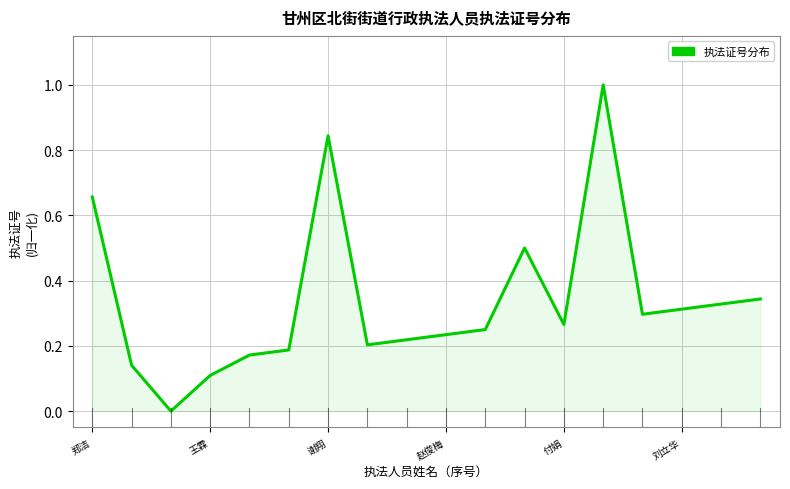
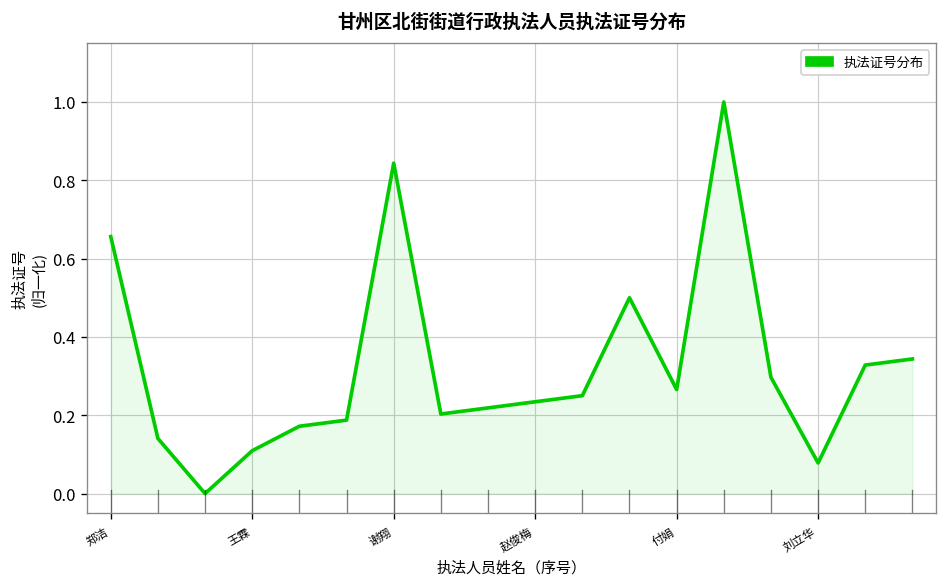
  {
    "郑洁": 0.66,
    "王霖": 0.11,
    "谢翔": 0.84,
    "赵俊梅": 0.23,
    "付娟": 0.27,
-   "刘立华": 0.31
+   "刘立华": 0.08
  }
